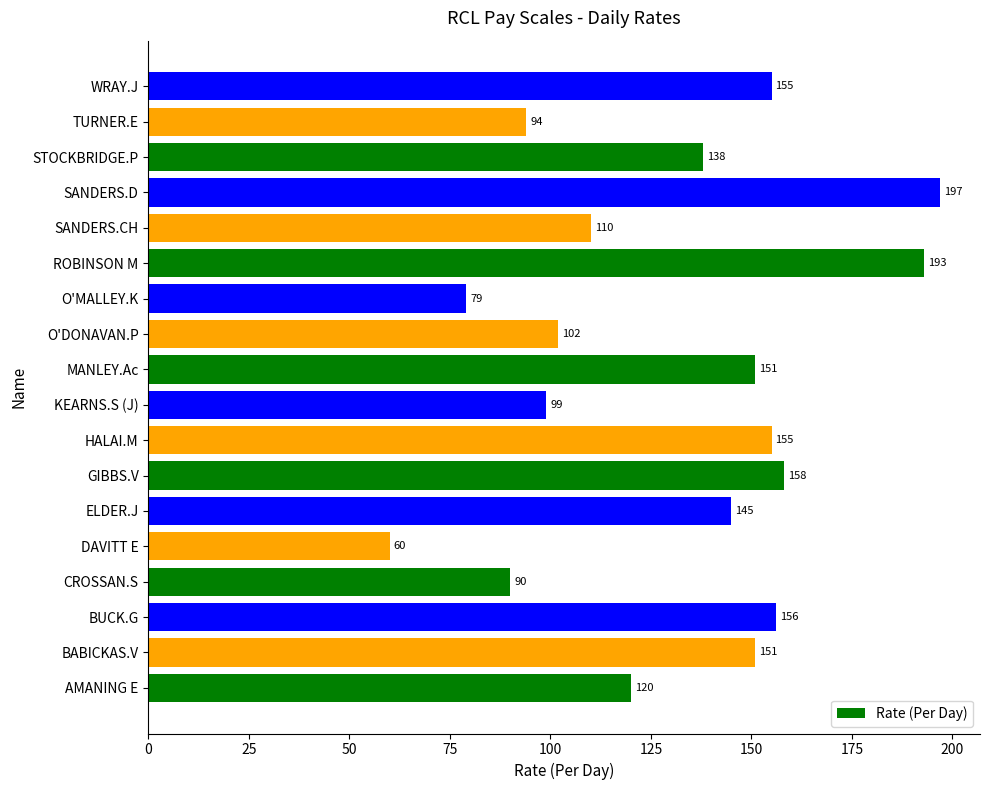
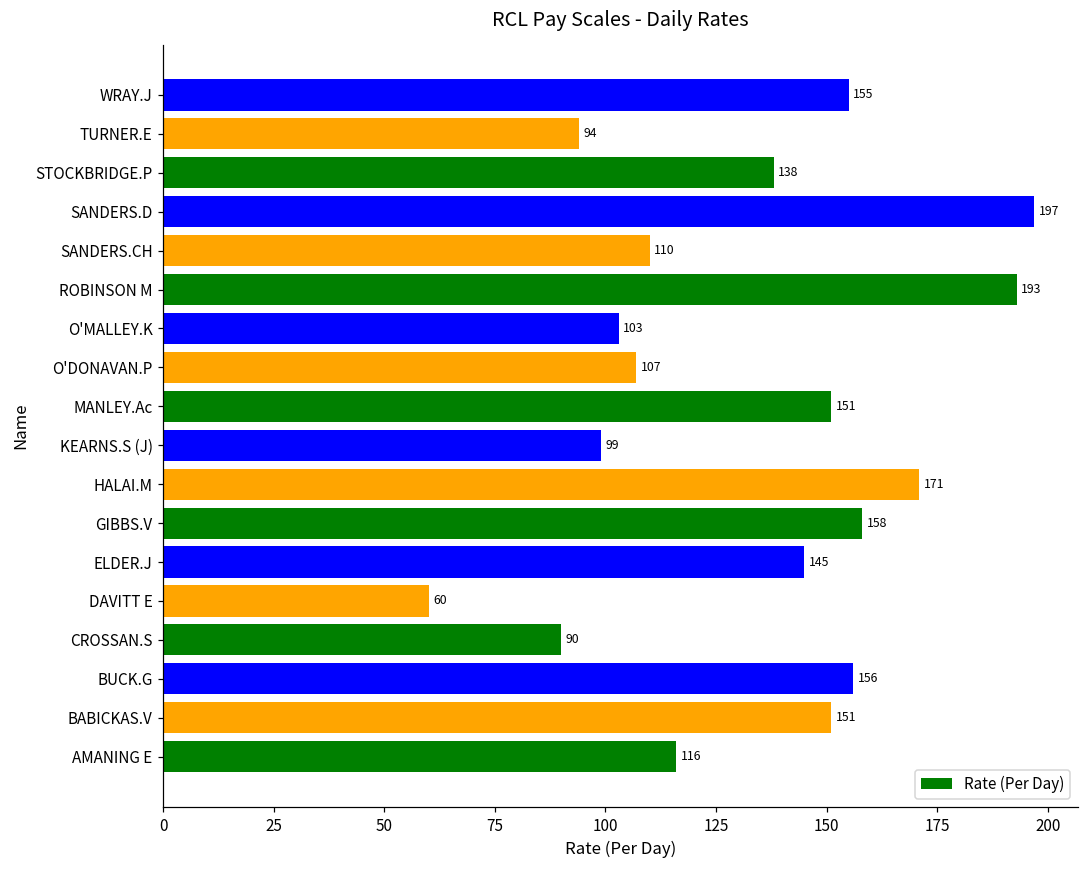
  {
    "WRAY.J": 155,
    "TURNER.E": 94,
    "STOCKBRIDGE.P": 138,
    "SANDERS.D": 197,
    "SANDERS.CH": 110,
    "ROBINSON M": 193,
-   "O'MALLEY.K": 79,
-   "O'DONAVAN.P": 102,
+   "O'MALLEY.K": 103,
+   "O'DONAVAN.P": 107,
    "MANLEY.Ac": 151,
    "KEARNS.S (J)": 99,
-   "HALAI.M": 155,
+   "HALAI.M": 171,
    "GIBBS.V": 158,
    "ELDER.J": 145,
    "DAVITT E": 60,
    "CROSSAN.S": 90,
    "BUCK.G": 156,
    "BABICKAS.V": 151,
-   "AMANING E": 120
+   "AMANING E": 116
  }
